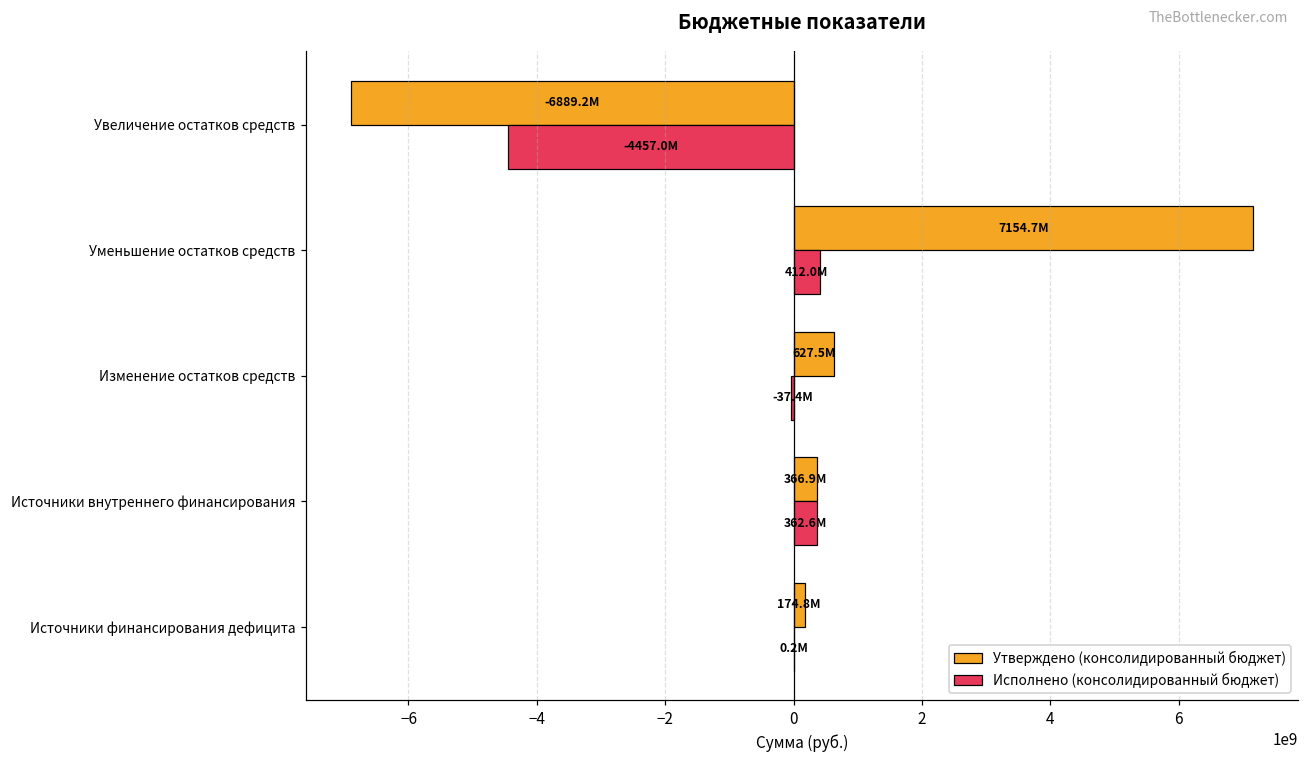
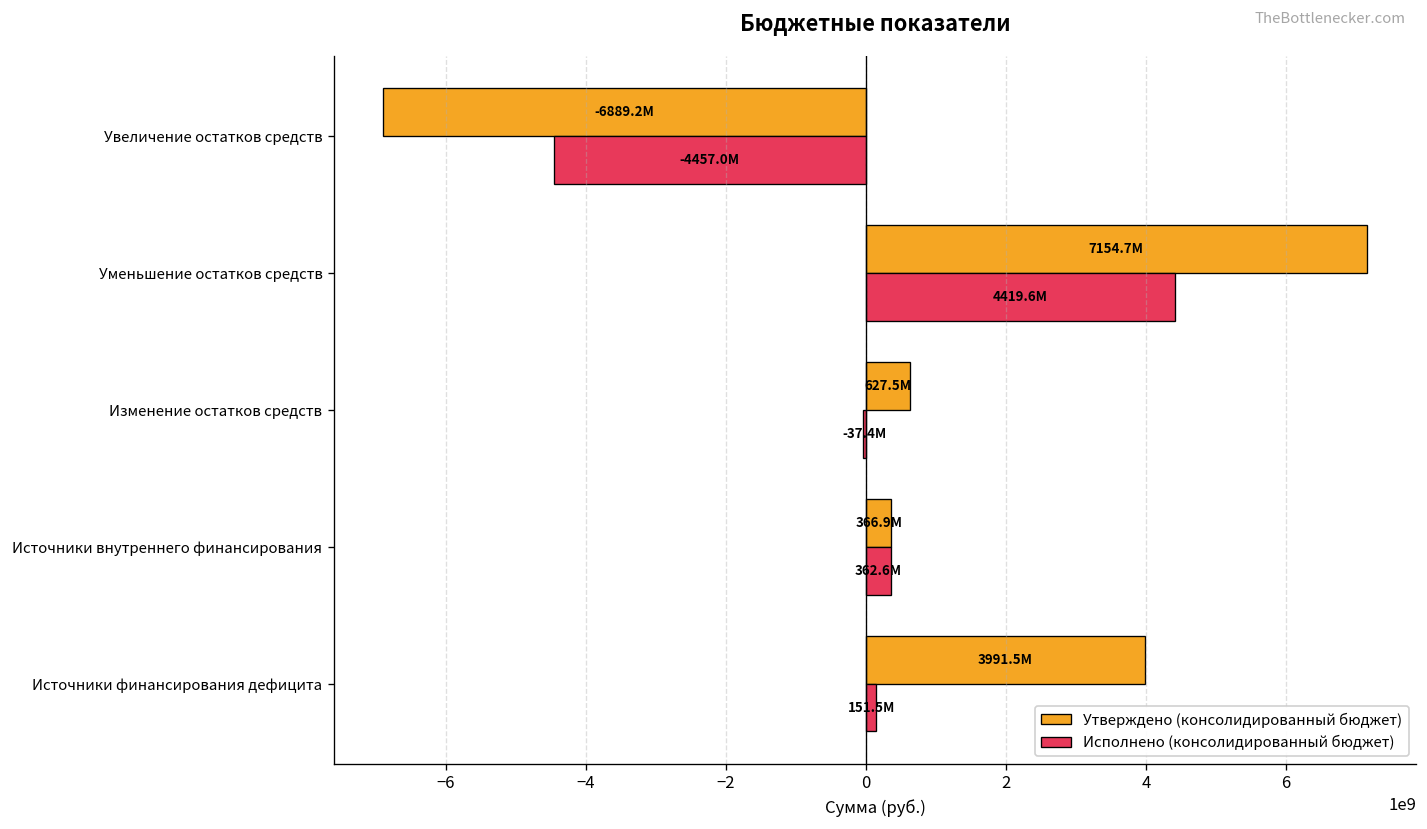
  {
    "Утверждено (консолидированный бюджет)": {
      "Увеличение остатков средств": "-6889.2M",
      "Уменьшение остатков средств": "7154.7M",
      "Изменение остатков средств": "627.5M",
      "Источники внутреннего финансирования": "366.9M",
-     "Источники финансирования дефицита": "174.8M"
+     "Источники финансирования дефицита": "3991.5M"
    },
    "Исполнено (консолидированный бюджет)": {
      "Увеличение остатков средств": "-4457.0M",
-     "Уменьшение остатков средств": "412.0M",
+     "Уменьшение остатков средств": "4419.6M",
      "Изменение остатков средств": "-37.4M",
      "Источники внутреннего финансирования": "362.6M",
-     "Источники финансирования дефицита": "0.2M"
+     "Источники финансирования дефицита": "151.5M"
    }
  }
